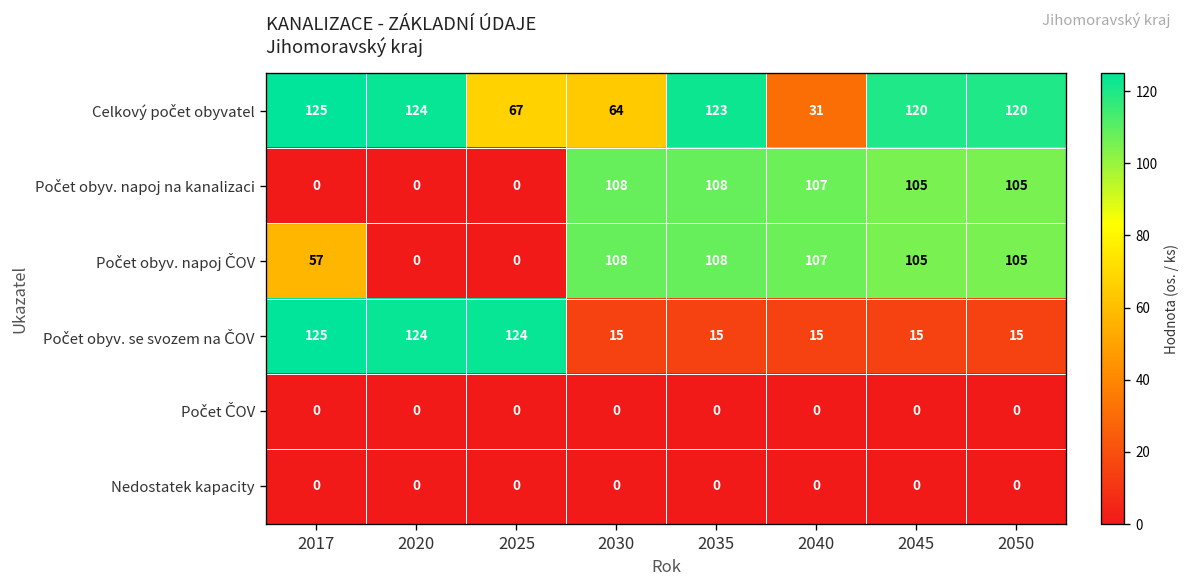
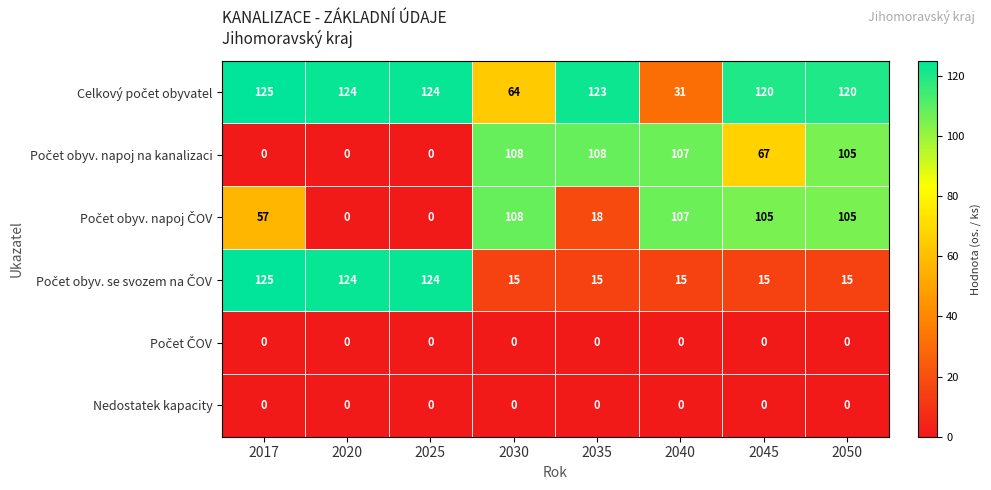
  {
    "Celkový počet obyvatel": {
      "2017": 125,
      "2020": 124,
-     "2025": 67,
+     "2025": 124,
      "2030": 64,
      "2035": 123,
      "2040": 31,
      "2045": 120,
      "2050": 120
    },
    "Počet obyv. napoj na kanalizaci": {
      "2017": 0,
      "2020": 0,
      "2025": 0,
      "2030": 108,
      "2035": 108,
      "2040": 107,
-     "2045": 105,
+     "2045": 67,
      "2050": 105
    },
    "Počet obyv. napoj ČOV": {
      "2017": 57,
      "2020": 0,
      "2025": 0,
      "2030": 108,
-     "2035": 108,
+     "2035": 18,
      "2040": 107,
      "2045": 105,
      "2050": 105
    },
    "Počet obyv. se svozem na ČOV": {
      "2017": 125,
      "2020": 124,
      "2025": 124,
      "2030": 15,
      "2035": 15,
      "2040": 15,
      "2045": 15,
      "2050": 15
    },
    "Počet ČOV": {
      "2017": 0,
      "2020": 0,
      "2025": 0,
      "2030": 0,
      "2035": 0,
      "2040": 0,
      "2045": 0,
      "2050": 0
    },
    "Nedostatek kapacity": {
      "2017": 0,
      "2020": 0,
      "2025": 0,
      "2030": 0,
      "2035": 0,
      "2040": 0,
      "2045": 0,
      "2050": 0
    }
  }
